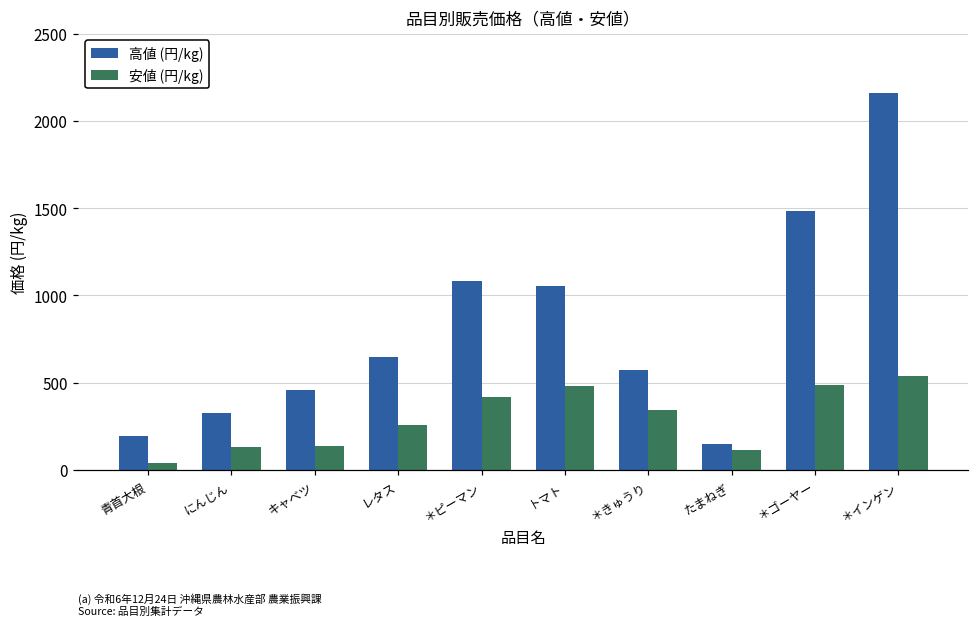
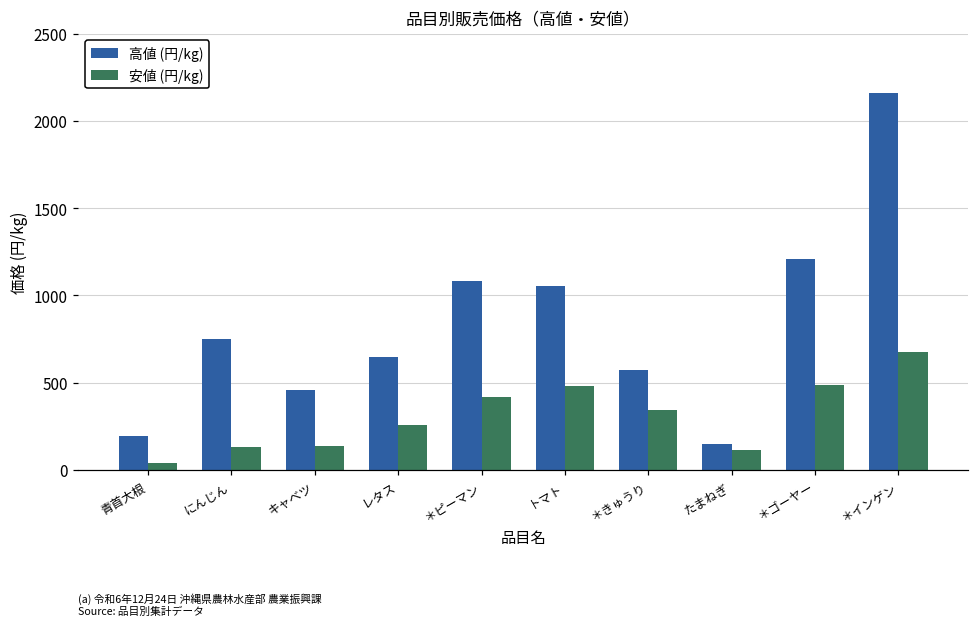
  {
    "高値 (円/kg)": {
      "青首大根": 190,
-     "にんじん": 320,
+     "にんじん": 750,
      "キャベツ": 460,
      "レタス": 650,
      "＊ピーマン": 1080,
      "トマト": 1050,
      "＊きゅうり": 570,
      "たまねぎ": 150,
-     "＊ゴーヤー": 1480,
+     "＊ゴーヤー": 1210,
      "＊インゲン": 2160
    },
    "安値 (円/kg)": {
      "青首大根": 40,
      "にんじん": 130,
      "キャベツ": 140,
      "レタス": 260,
      "＊ピーマン": 420,
      "トマト": 480,
      "＊きゅうり": 350,
      "たまねぎ": 110,
      "＊ゴーヤー": 490,
-     "＊インゲン": 540
+     "＊インゲン": 680
    }
  }
